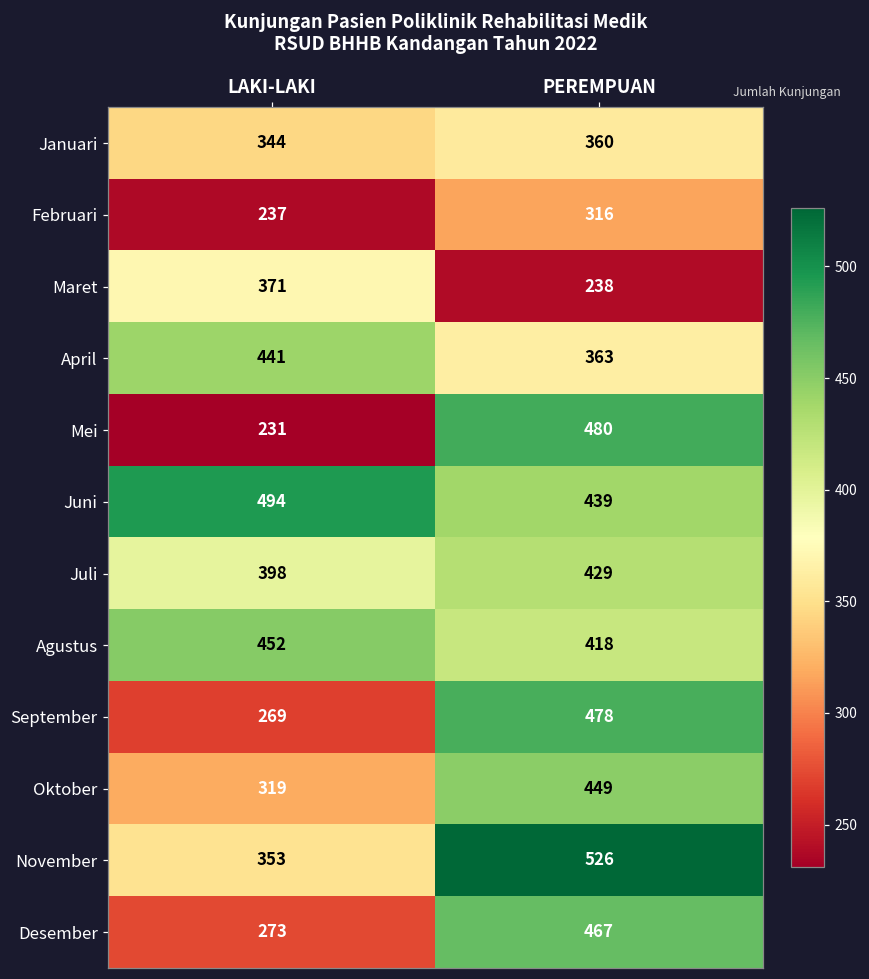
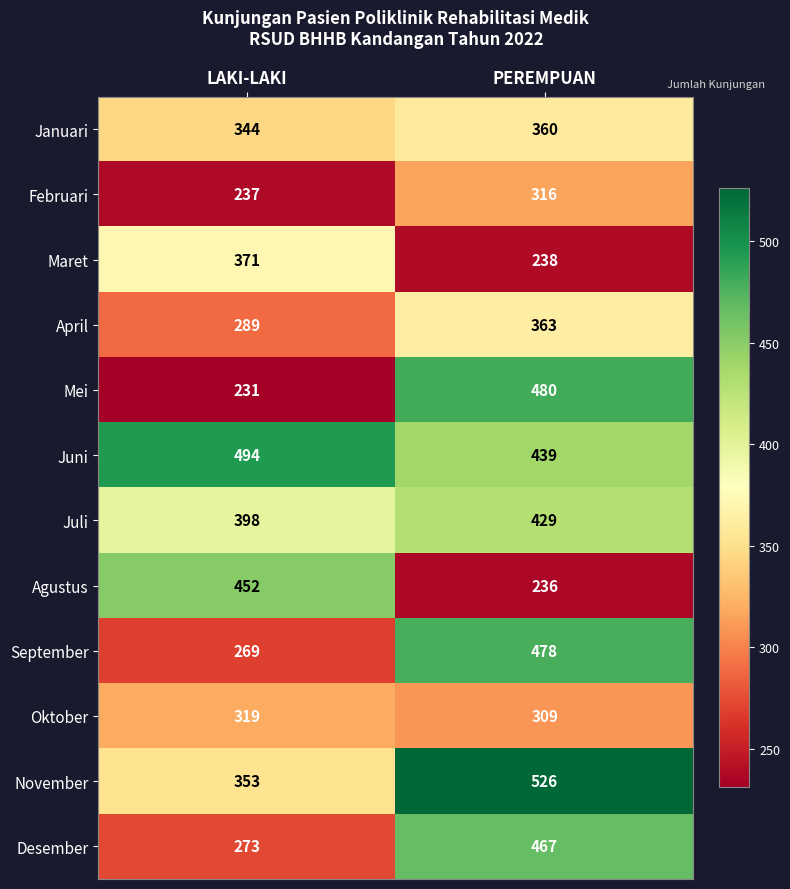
  {
    "Januari": {
      "LAKI-LAKI": 344,
      "PEREMPUAN": 360
    },
    "Februari": {
      "LAKI-LAKI": 237,
      "PEREMPUAN": 316
    },
    "Maret": {
      "LAKI-LAKI": 371,
      "PEREMPUAN": 238
    },
    "April": {
-     "LAKI-LAKI": 441,
+     "LAKI-LAKI": 289,
      "PEREMPUAN": 363
    },
    "Mei": {
      "LAKI-LAKI": 231,
      "PEREMPUAN": 480
    },
    "Juni": {
      "LAKI-LAKI": 494,
      "PEREMPUAN": 439
    },
    "Juli": {
      "LAKI-LAKI": 398,
      "PEREMPUAN": 429
    },
    "Agustus": {
      "LAKI-LAKI": 452,
-     "PEREMPUAN": 418
+     "PEREMPUAN": 236
    },
    "September": {
      "LAKI-LAKI": 269,
      "PEREMPUAN": 478
    },
    "Oktober": {
      "LAKI-LAKI": 319,
-     "PEREMPUAN": 449
+     "PEREMPUAN": 309
    },
    "November": {
      "LAKI-LAKI": 353,
      "PEREMPUAN": 526
    },
    "Desember": {
      "LAKI-LAKI": 273,
      "PEREMPUAN": 467
    }
  }
